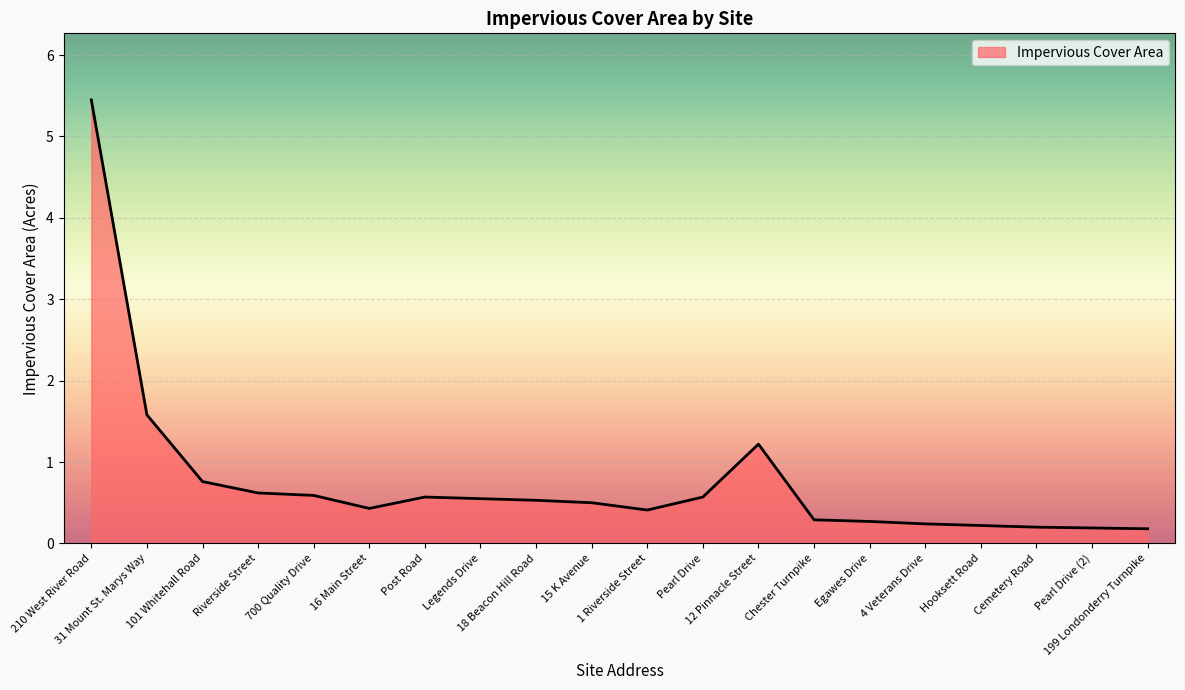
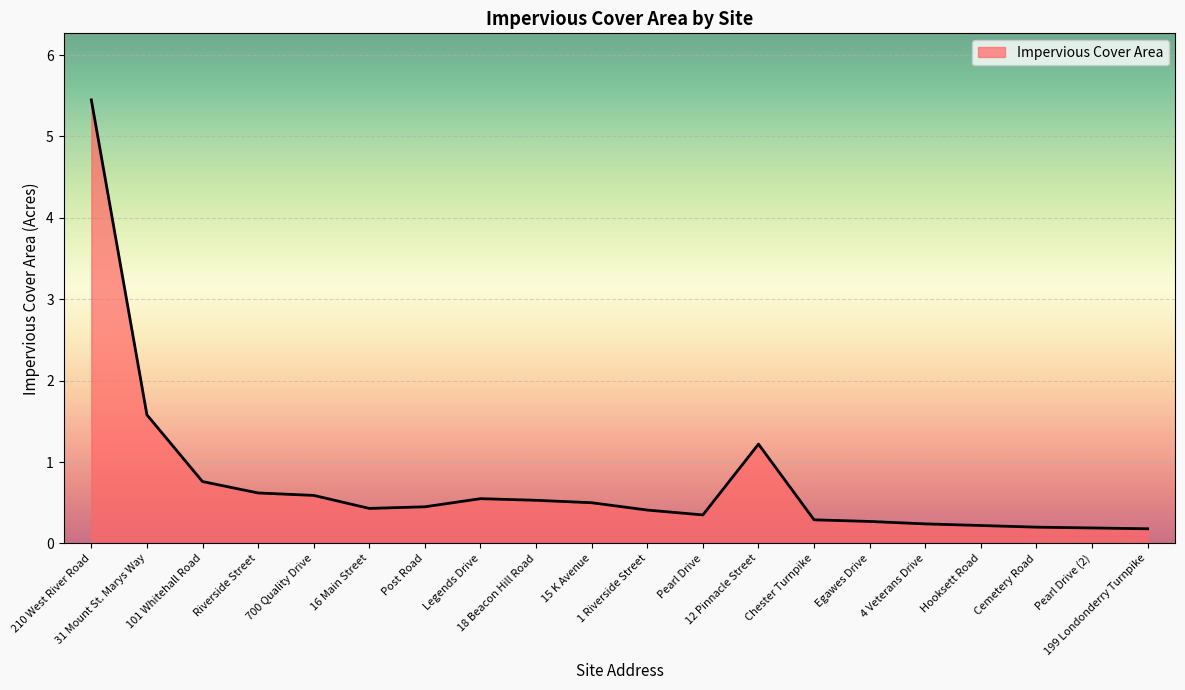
  {
    "210 West River Road": 5.5,
    "31 Mount St. Marys Way": 1.6,
    "101 Whitehall Road": 0.8,
    "Riverside Street": 0.6,
    "700 Quality Drive": 0.6,
    "16 Main Street": 0.4,
-   "Post Road": 0.6,
+   "Post Road": 0.5,
    "Legends Drive": 0.6,
    "18 Beacon Hill Road": 0.5,
    "15 K Avenue": 0.5,
    "1 Riverside Street": 0.4,
-   "Pearl Drive": 0.6,
+   "Pearl Drive": 0.4,
    "12 Pinnacle Street": 1.2,
    "Chester Turnpike": 0.3,
    "Egawes Drive": 0.3,
    "4 Veterans Drive": 0.2,
    "Hooksett Road": 0.2,
    "Cemetery Road": 0.2,
    "Pearl Drive (2)": 0.2,
    "199 Londonderry Turnpike": 0.2
  }
